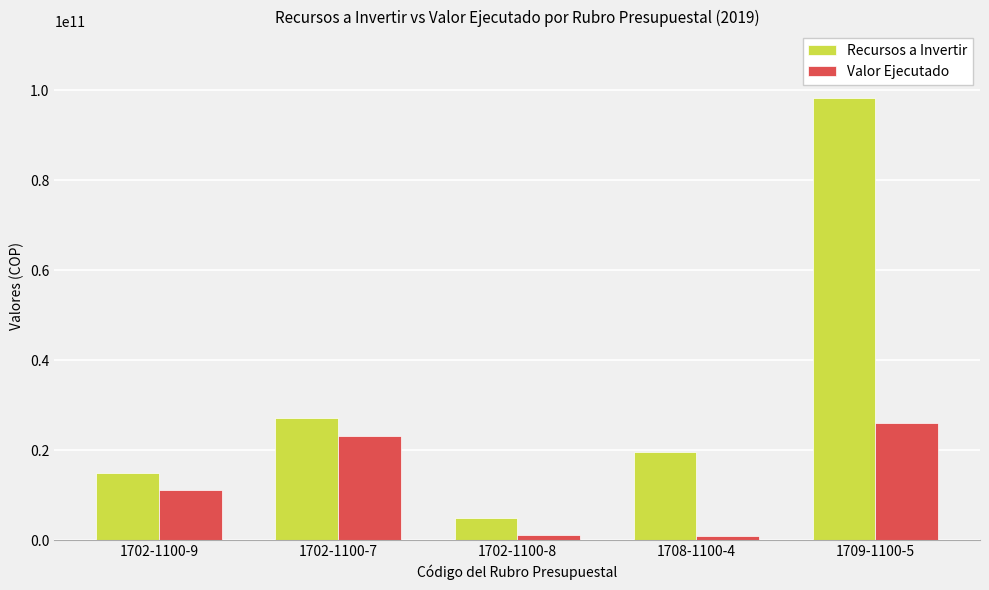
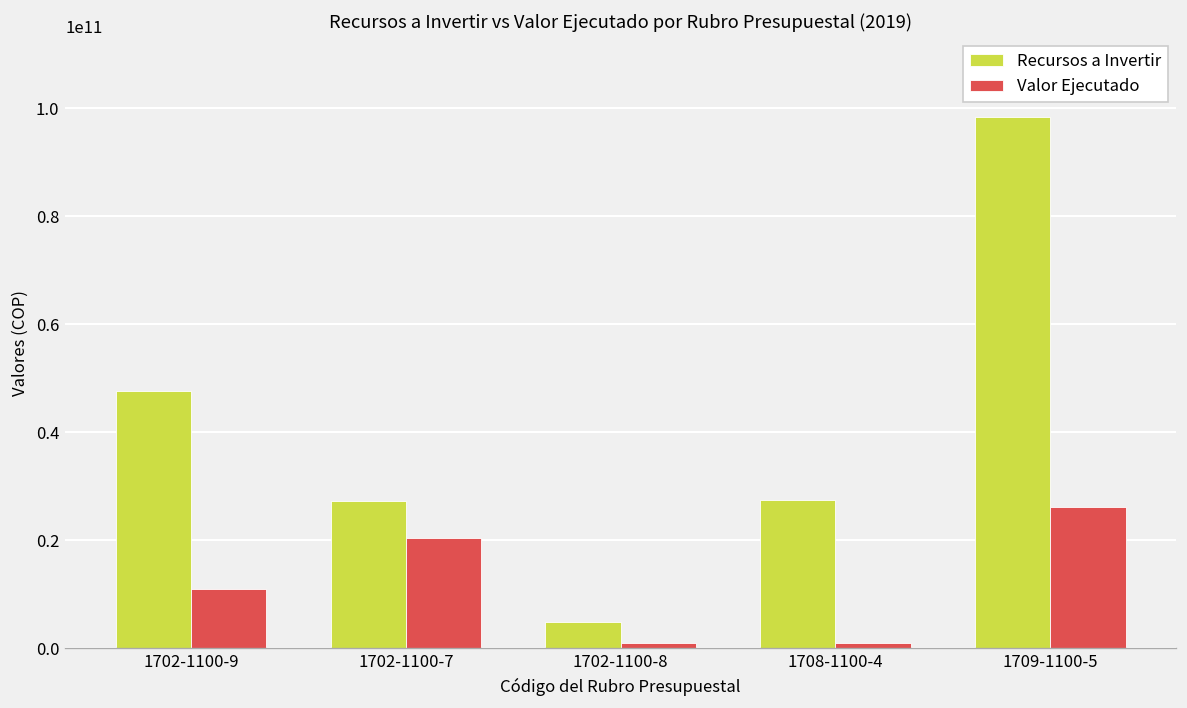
  {
    "Recursos a Invertir": {
-     "1702-1100-9": 15000000000,
+     "1702-1100-9": 48000000000,
      "1702-1100-7": 27000000000,
      "1702-1100-8": 5000000000,
-     "1708-1100-4": 20000000000,
+     "1708-1100-4": 27000000000,
      "1709-1100-5": 98000000000
    },
    "Valor Ejecutado": {
      "1702-1100-9": 11000000000,
-     "1702-1100-7": 23000000000,
+     "1702-1100-7": 20000000000,
      "1702-1100-8": 1000000000,
      "1708-1100-4": 1000000000,
      "1709-1100-5": 26000000000
    }
  }
